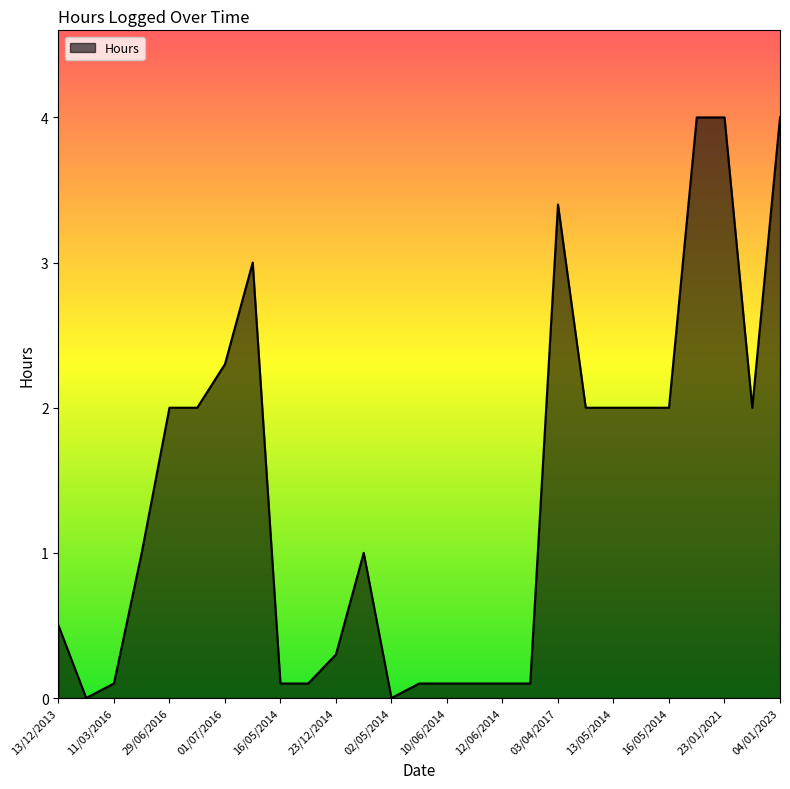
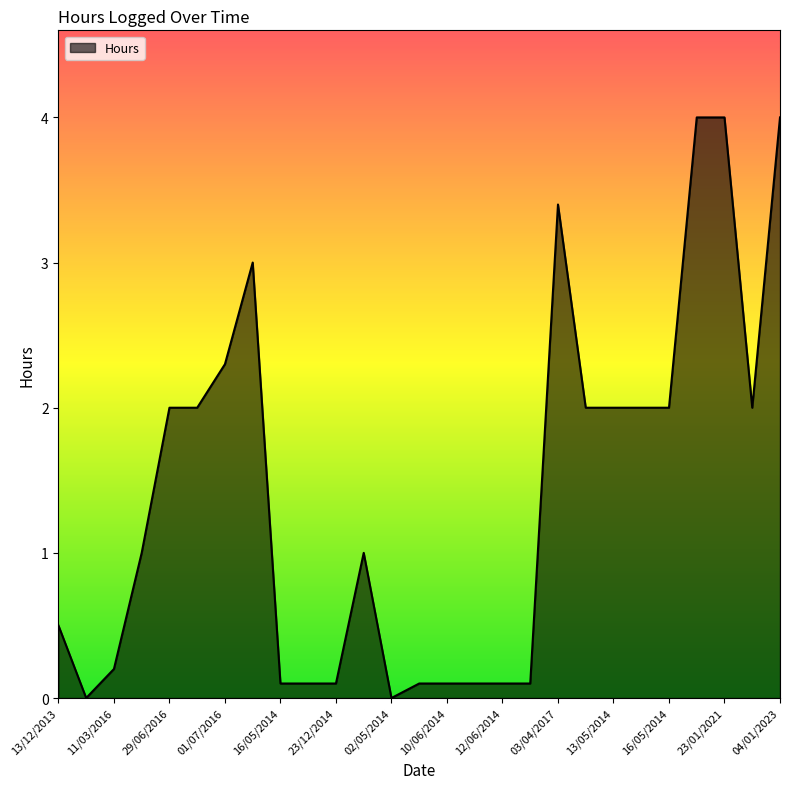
  {
    "13/12/2013": 0.5,
-   "11/03/2016": 0.1,
+   "11/03/2016": 0.2,
    "01/07/2016": 2.3,
-   "23/12/2014": 0.3,
+   "23/12/2014": 0.1,
    "02/05/2014": 0.0,
    "03/04/2017": 3.4,
    "23/01/2021": 4.0
  }
